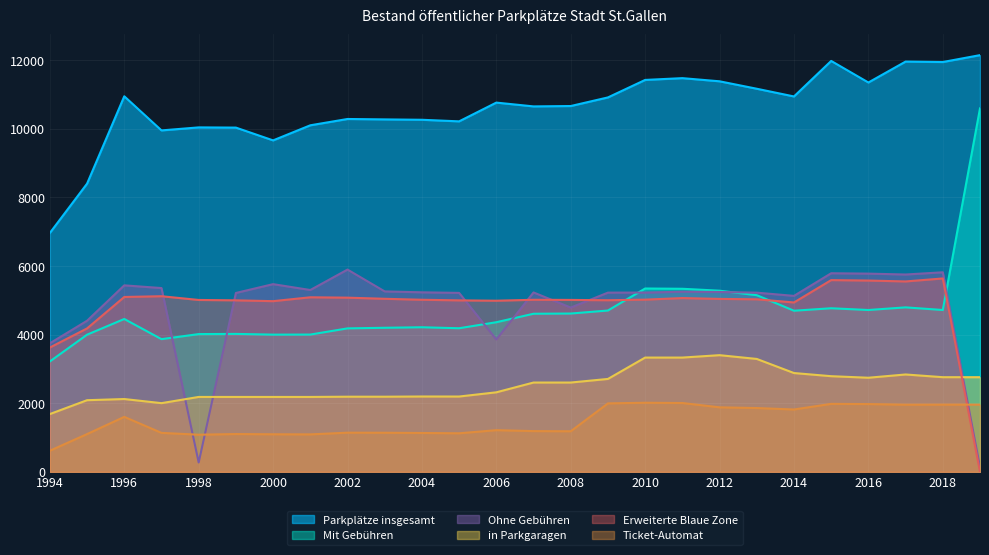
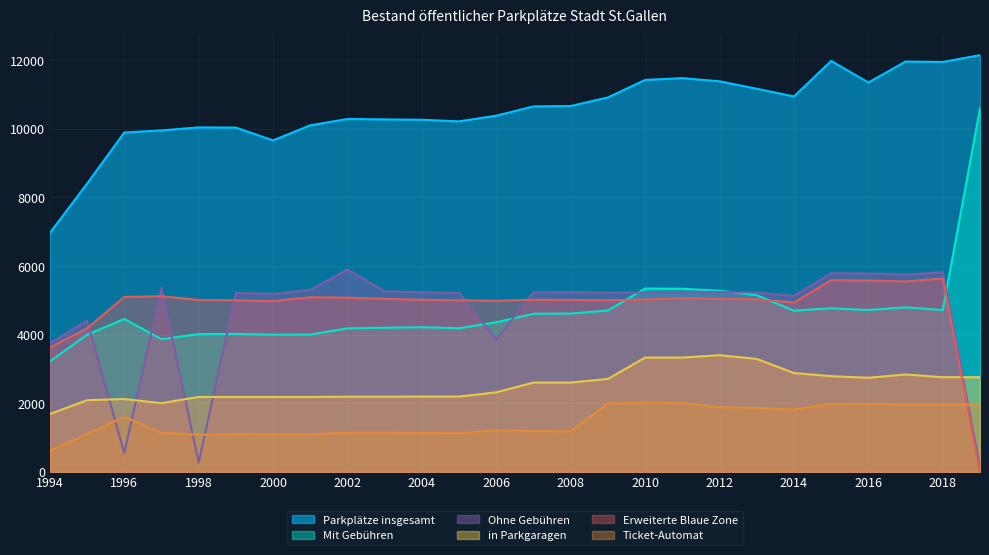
  {
    "Parkplätze insgesamt": {
      "1994": 7000,
-     "1996": 11000,
+     "1996": 9900,
      "1998": 10000,
      "2000": 9700,
      "2002": 10300,
      "2004": 10300,
-     "2006": 10800,
+     "2006": 10400,
      "2008": 10700,
      "2010": 11400,
      "2012": 11400,
      "2014": 10900,
      "2016": 11400,
      "2018": 11900
    },
    "Mit Gebühren": {
      "1994": 3200,
      "1996": 4500,
      "1998": 4000,
      "2000": 4000,
      "2002": 4200,
      "2004": 4200,
      "2006": 4400,
      "2008": 4600,
      "2010": 5300,
      "2014": 4700,
      "2016": 4700,
      "2018": 4700
    },
    "Ohne Gebühren": {
      "1994": 3700,
-     "1996": 5400,
+     "1996": 500,
      "1998": 300,
-     "2000": 5500,
+     "2000": 5200,
      "2002": 5900,
      "2004": 5200,
      "2006": 3900,
-     "2008": 4800,
+     "2008": 5200,
      "2010": 5200,
      "2014": 5100,
      "2016": 5800,
      "2018": 5800
    }
  }
